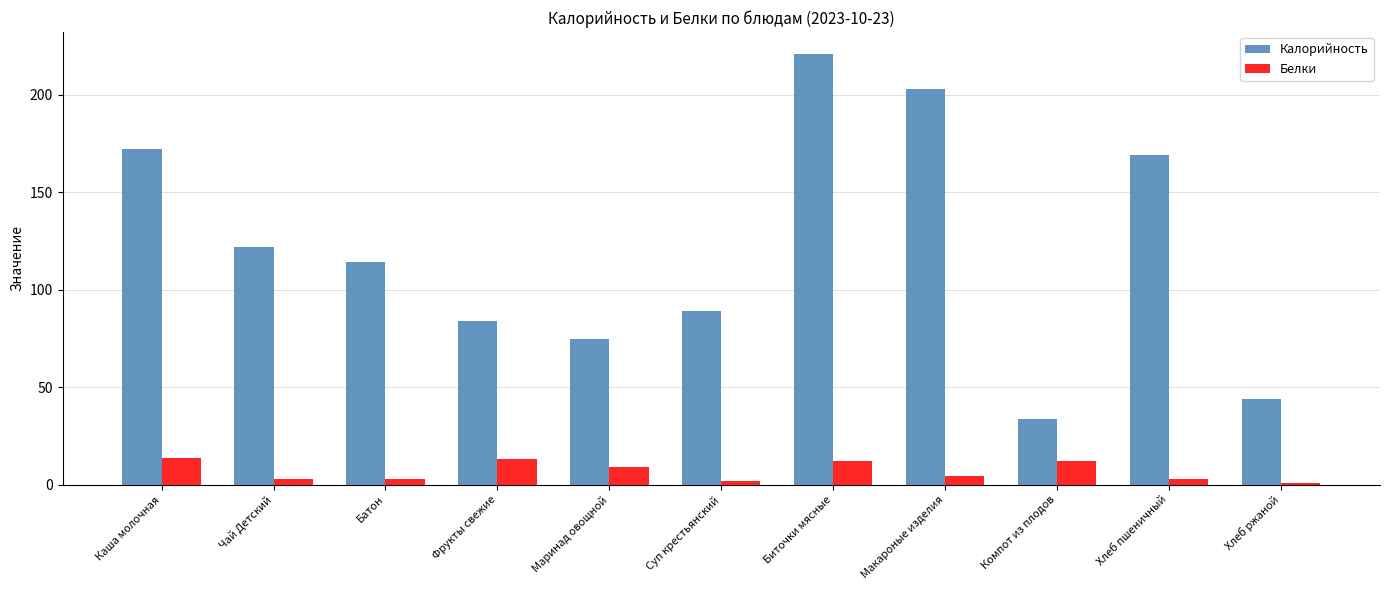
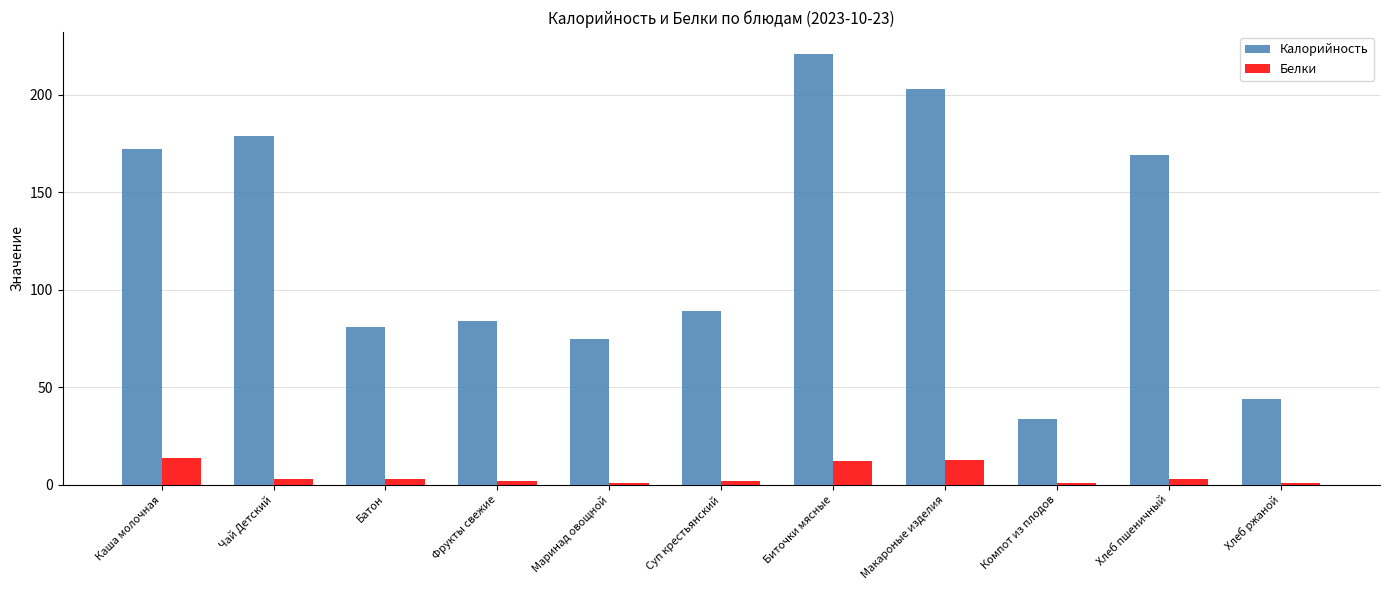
  {
    "Калорийность": {
      "Каша молочная": 172,
-     "Чай Детский": 122,
-     "Батон": 114,
+     "Чай Детский": 179,
+     "Батон": 81,
      "Фрукты свежие": 84,
      "Маринад овощной": 75,
      "Суп крестьянский": 89,
      "Биточки мясные": 221,
      "Макароные изделия": 203,
      "Компот из плодов": 34,
      "Хлеб пшеничный": 169,
      "Хлеб ржаной": 44
    },
    "Белки": {
      "Каша молочная": 14,
      "Чай Детский": 3,
      "Батон": 3,
-     "Фрукты свежие": 13,
-     "Маринад овощной": 9,
+     "Фрукты свежие": 2,
+     "Маринад овощной": 1,
      "Суп крестьянский": 2,
      "Биточки мясные": 12,
-     "Макароные изделия": 5,
-     "Компот из плодов": 12,
+     "Макароные изделия": 13,
+     "Компот из плодов": 1,
      "Хлеб пшеничный": 3
    }
  }
